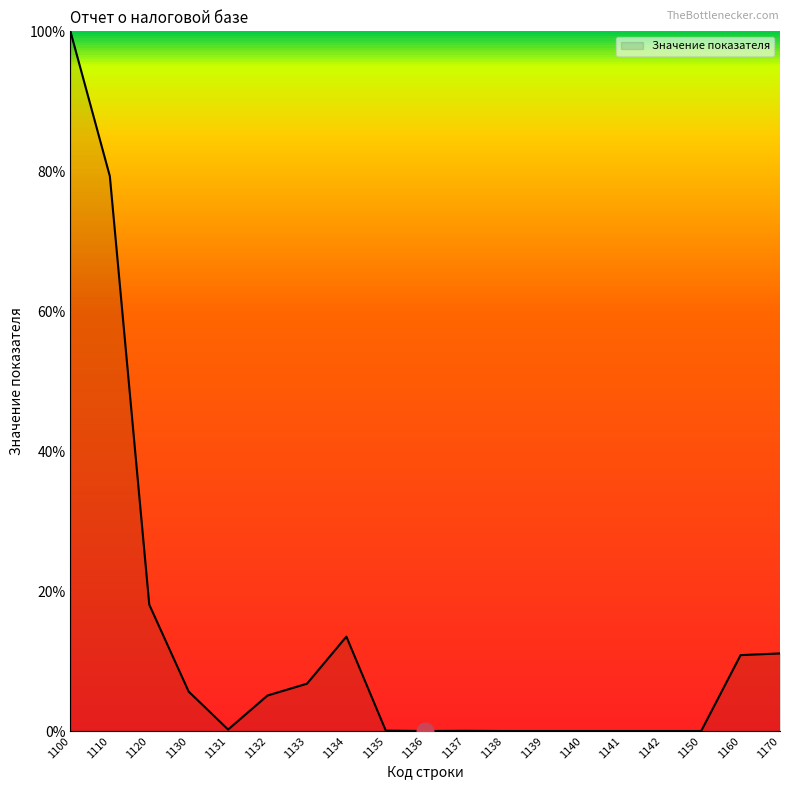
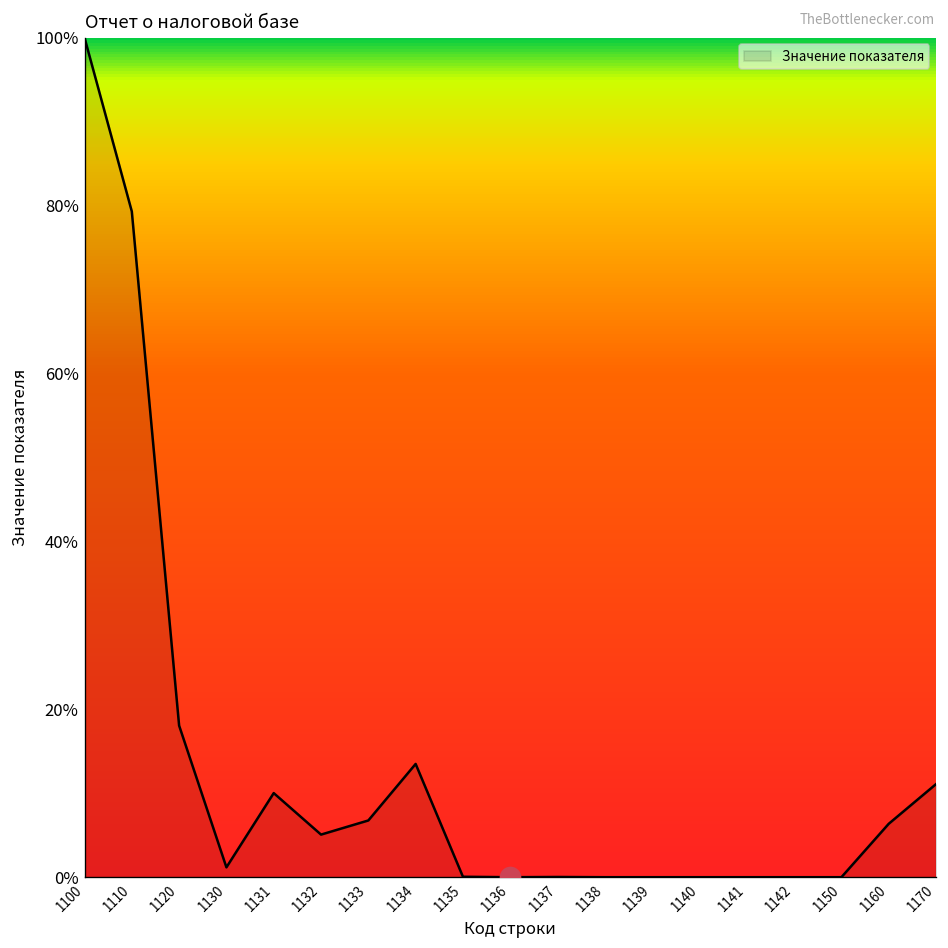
  {
    "Значение показателя": {
      "1100": "100%",
      "1110": "79%",
      "1120": "18%",
-     "1130": "6%",
-     "1131": "0%",
+     "1130": "1%",
+     "1131": "10%",
      "1132": "5%",
      "1133": "7%",
      "1134": "13%",
      "1135": "0%",
      "1137": "0%",
      "1138": "0%",
      "1139": "0%",
      "1140": "0%",
      "1141": "0%",
      "1142": "0%",
      "1150": "0%",
-     "1160": "11%",
+     "1160": "6%",
      "1170": "11%"
    }
  }
